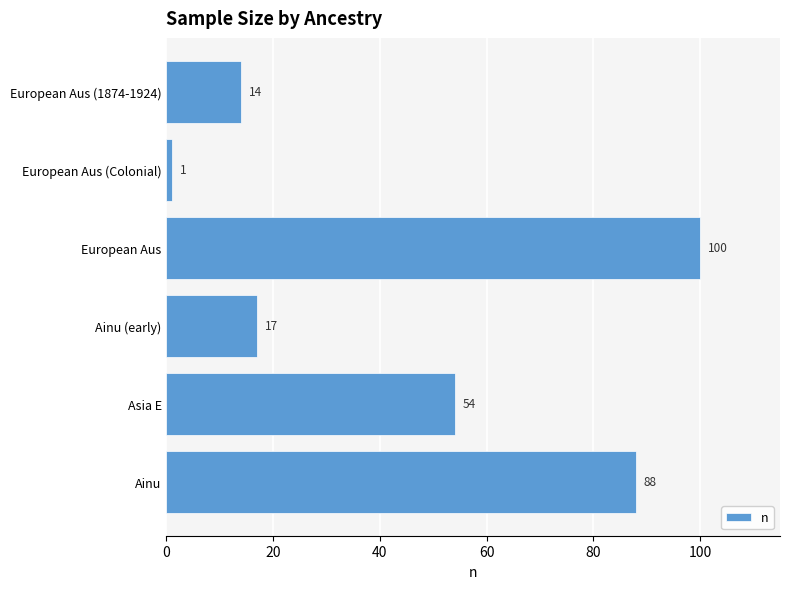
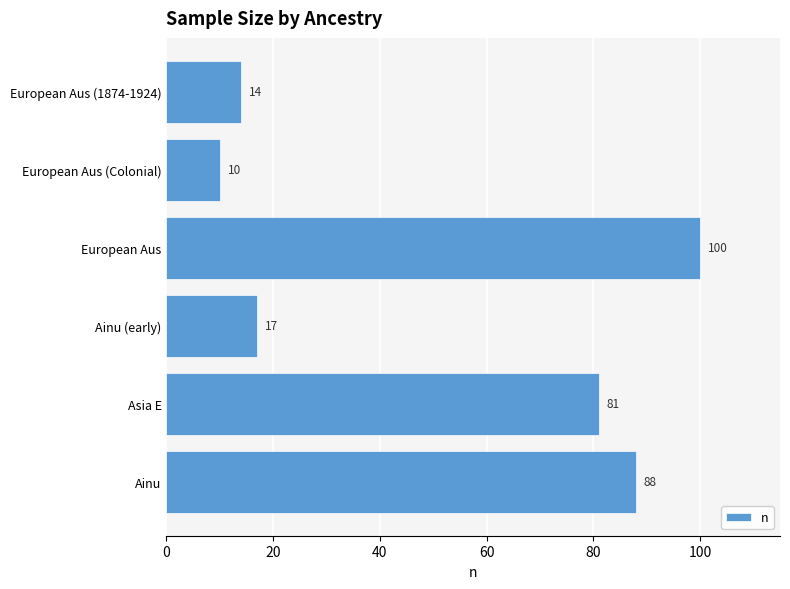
  {
    "European Aus (1874-1924)": 14,
-   "European Aus (Colonial)": 1,
+   "European Aus (Colonial)": 10,
    "European Aus": 100,
    "Ainu (early)": 17,
-   "Asia E": 54,
+   "Asia E": 81,
    "Ainu": 88
  }
